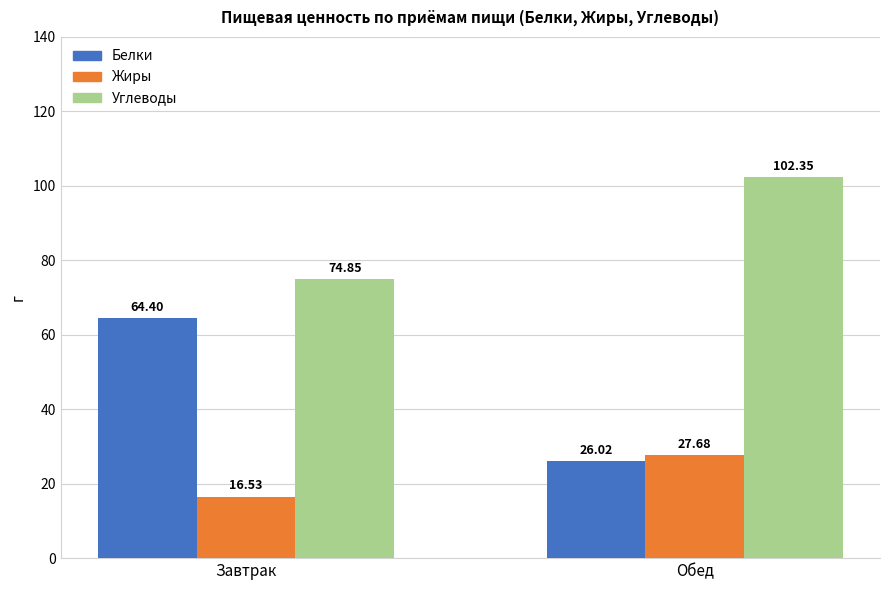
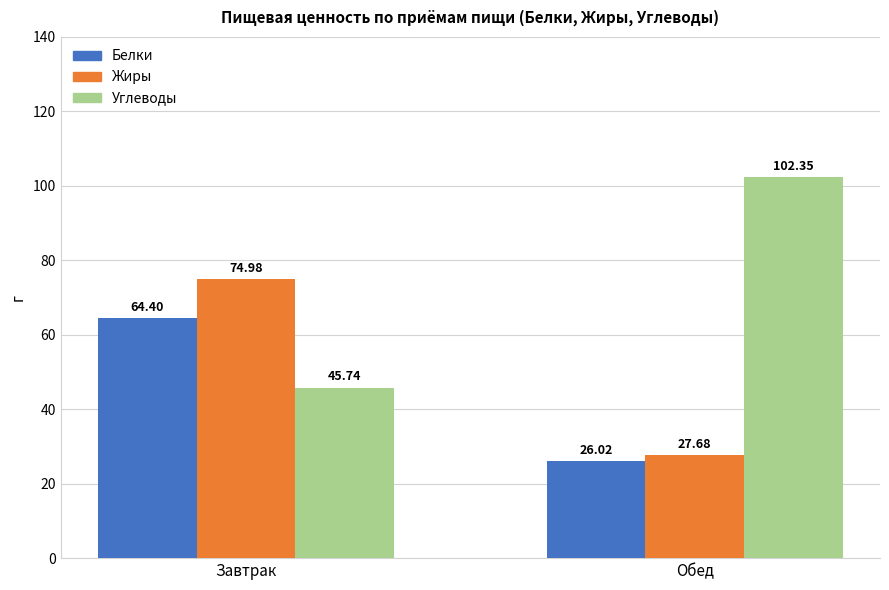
  {
    "Белки": {
      "Завтрак": 64.40,
      "Обед": 26.02
    },
    "Жиры": {
-     "Завтрак": 16.53,
+     "Завтрак": 74.98,
      "Обед": 27.68
    },
    "Углеводы": {
-     "Завтрак": 74.85,
+     "Завтрак": 45.74,
      "Обед": 102.35
    }
  }
